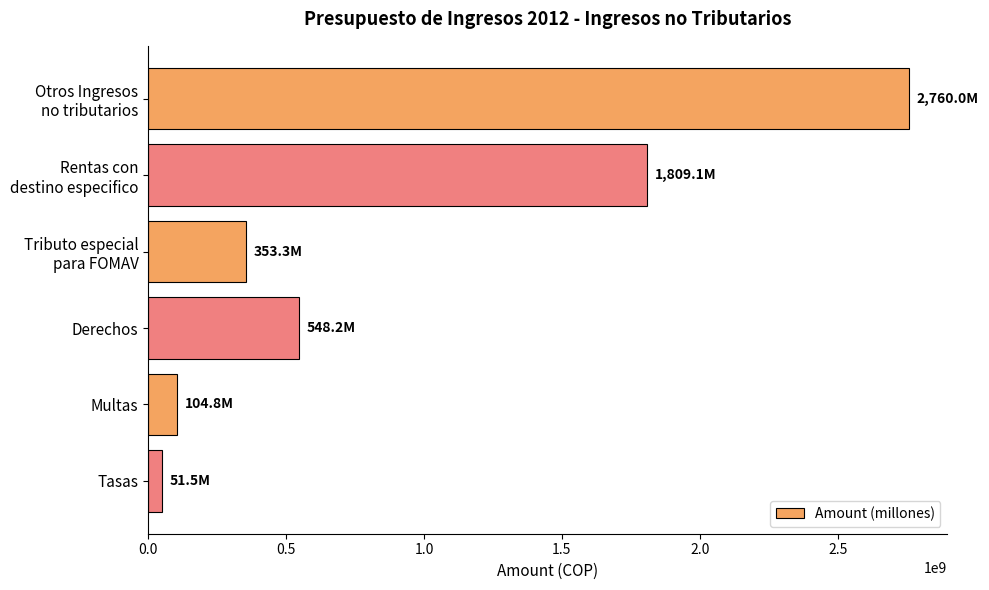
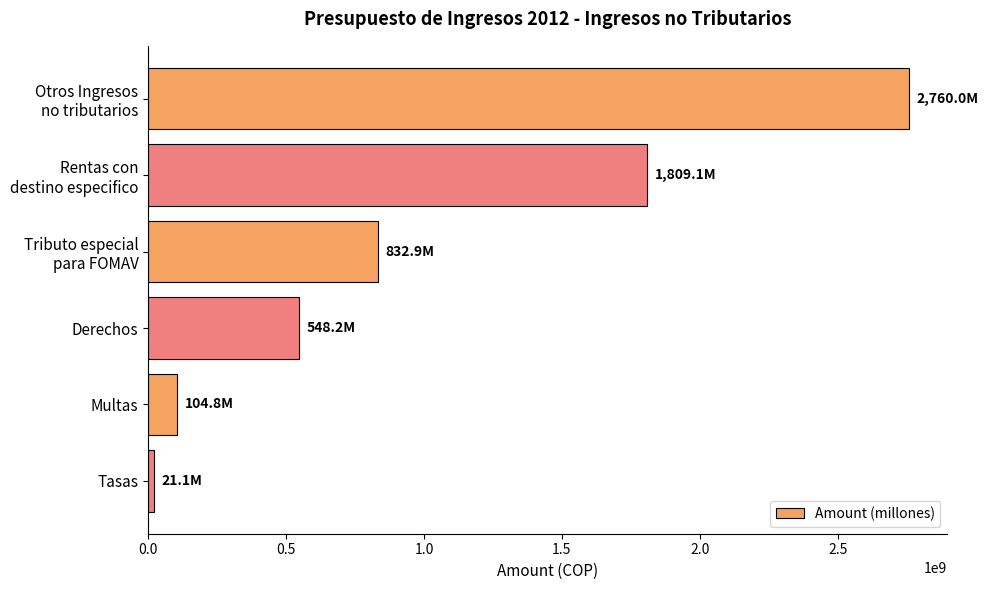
  {
    "Otros Ingresos no tributarios": "2,760.0M",
    "Rentas con destino especifico": "1,809.1M",
-   "Tributo especial para FOMAV": "353.3M",
+   "Tributo especial para FOMAV": "832.9M",
    "Derechos": "548.2M",
    "Multas": "104.8M",
-   "Tasas": "51.5M"
+   "Tasas": "21.1M"
  }
